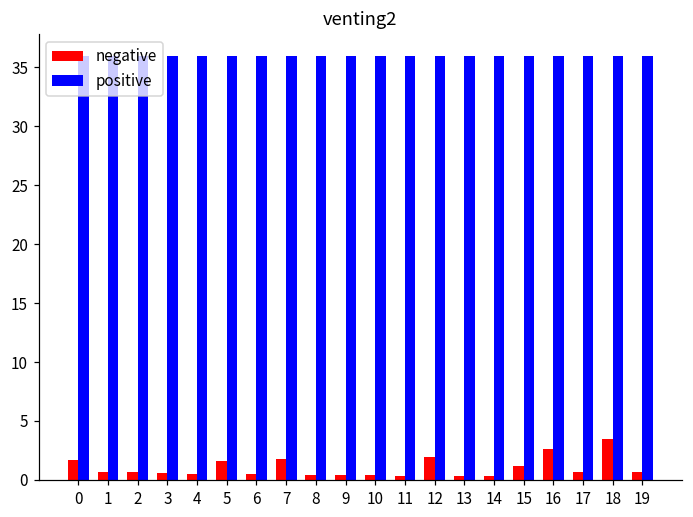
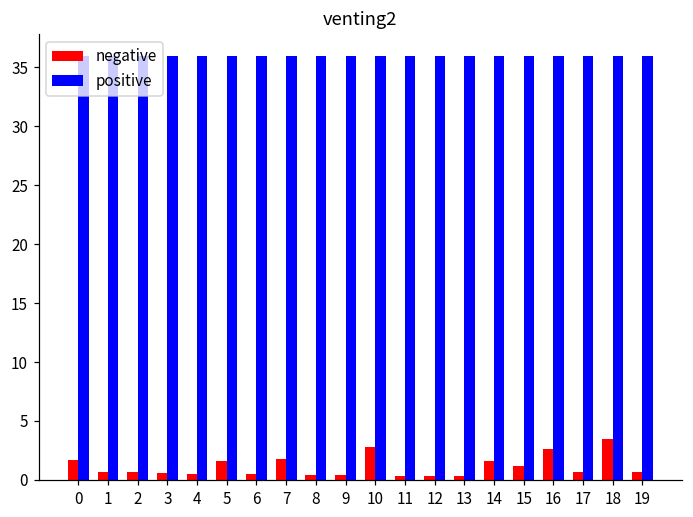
  {
    "negative": {
      "0": 1.7,
      "1": 0.7,
      "2": 0.7,
      "3": 0.6,
      "4": 0.5,
      "5": 1.6,
      "6": 0.5,
      "7": 1.8,
      "8": 0.4,
      "9": 0.4,
-     "10": 0.4,
+     "10": 2.8,
      "11": 0.3,
-     "12": 2.0,
+     "12": 0.3,
      "13": 0.4,
-     "14": 0.3,
+     "14": 1.6,
      "15": 1.2,
      "16": 2.7,
      "17": 0.7,
      "18": 3.5,
      "19": 0.7
    },
    "positive": {
      "3": 36.0,
      "4": 36.0,
      "5": 36.0,
      "6": 36.0,
      "7": 36.0,
      "8": 36.0,
      "9": 36.0,
      "10": 36.0,
      "11": 36.0,
      "12": 36.0,
      "13": 36.0,
      "14": 36.0,
      "15": 36.0,
      "16": 36.0,
      "17": 36.0,
      "18": 36.0,
      "19": 36.0
    }
  }
